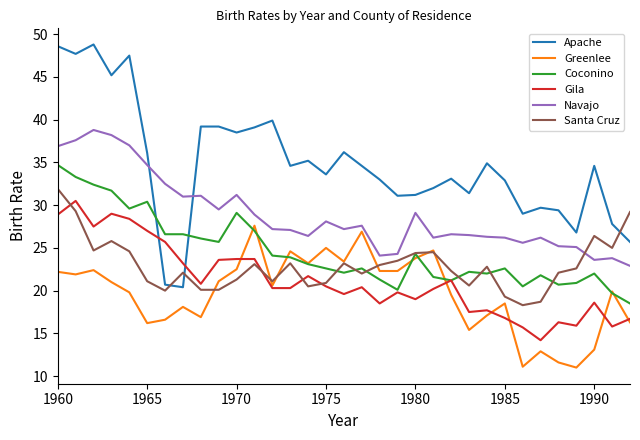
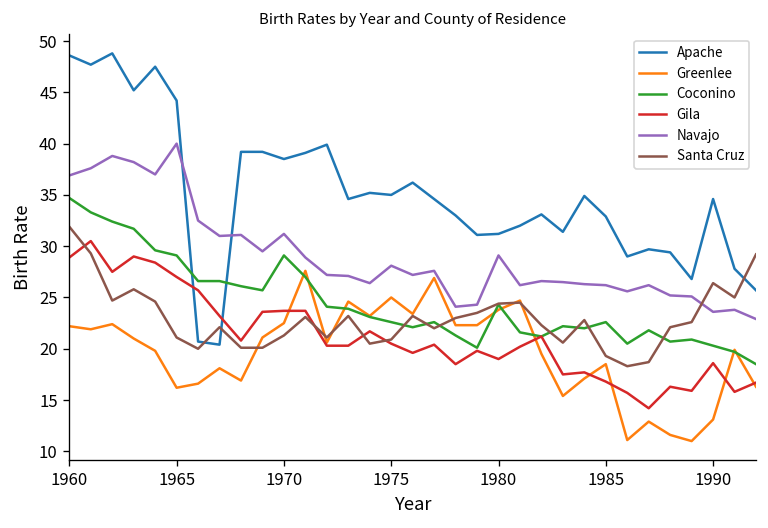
  {
    "Apache": {
      "1960": 49,
-     "1965": 36,
+     "1965": 44,
      "1970": 39,
-     "1975": 34,
+     "1975": 35,
      "1980": 31,
      "1985": 33,
      "1990": 35
    },
    "Greenlee": {
      "1960": 22,
      "1965": 16,
      "1970": 23,
      "1975": 25,
      "1980": 24,
      "1985": 19,
      "1990": 13
    },
    "Coconino": {
      "1960": 35,
-     "1965": 30,
+     "1965": 29,
      "1970": 29,
      "1975": 23,
      "1985": 23,
-     "1990": 22
+     "1990": 20
    },
    "Gila": {
      "1960": 29,
      "1965": 27,
      "1970": 24,
      "1975": 21,
      "1980": 19,
      "1985": 17,
      "1990": 19
    },
    "Navajo": {
      "1960": 37,
-     "1965": 35,
+     "1965": 40,
      "1970": 31,
      "1975": 28,
      "1980": 29,
      "1985": 26,
      "1990": 24
    },
    "Santa Cruz": {
      "1960": 32,
      "1965": 21,
      "1970": 21,
      "1975": 21,
      "1985": 19,
      "1990": 26
    }
  }
